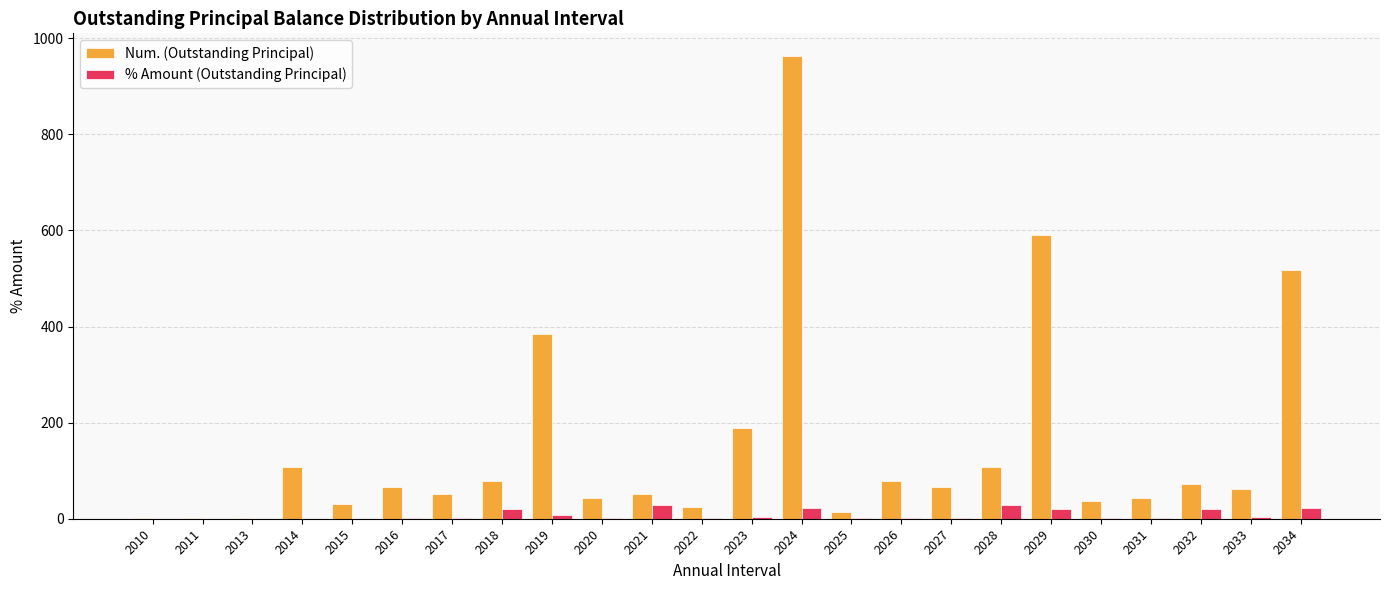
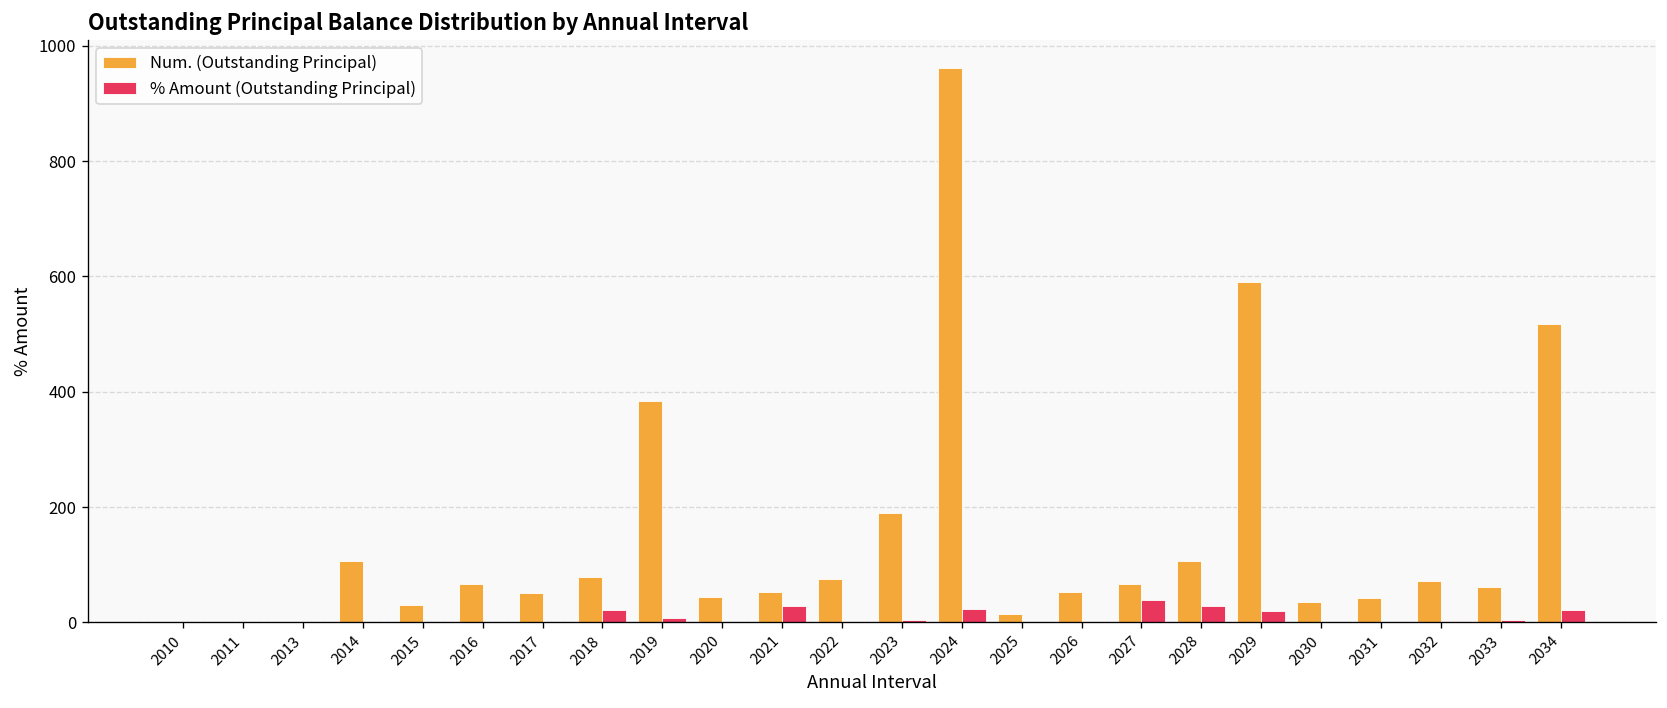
  {
    "Num. (Outstanding Principal)": {
      "2014": 110,
      "2015": 30,
      "2016": 70,
      "2017": 50,
      "2018": 80,
      "2019": 380,
      "2020": 40,
      "2021": 50,
-     "2022": 30,
+     "2022": 80,
      "2023": 190,
      "2024": 960,
      "2025": 20,
-     "2026": 80,
+     "2026": 50,
      "2027": 70,
      "2028": 110,
      "2029": 590,
      "2030": 40,
      "2031": 40,
      "2032": 70,
      "2033": 60,
      "2034": 520
    },
    "% Amount (Outstanding Principal)": {
      "2010": 0,
      "2013": 0,
      "2018": 20,
      "2019": 10,
      "2021": 30,
      "2024": 20,
-     "2027": 0,
+     "2027": 40,
      "2028": 30,
      "2029": 20,
-     "2032": 20,
+     "2032": 0,
      "2034": 20
    }
  }
